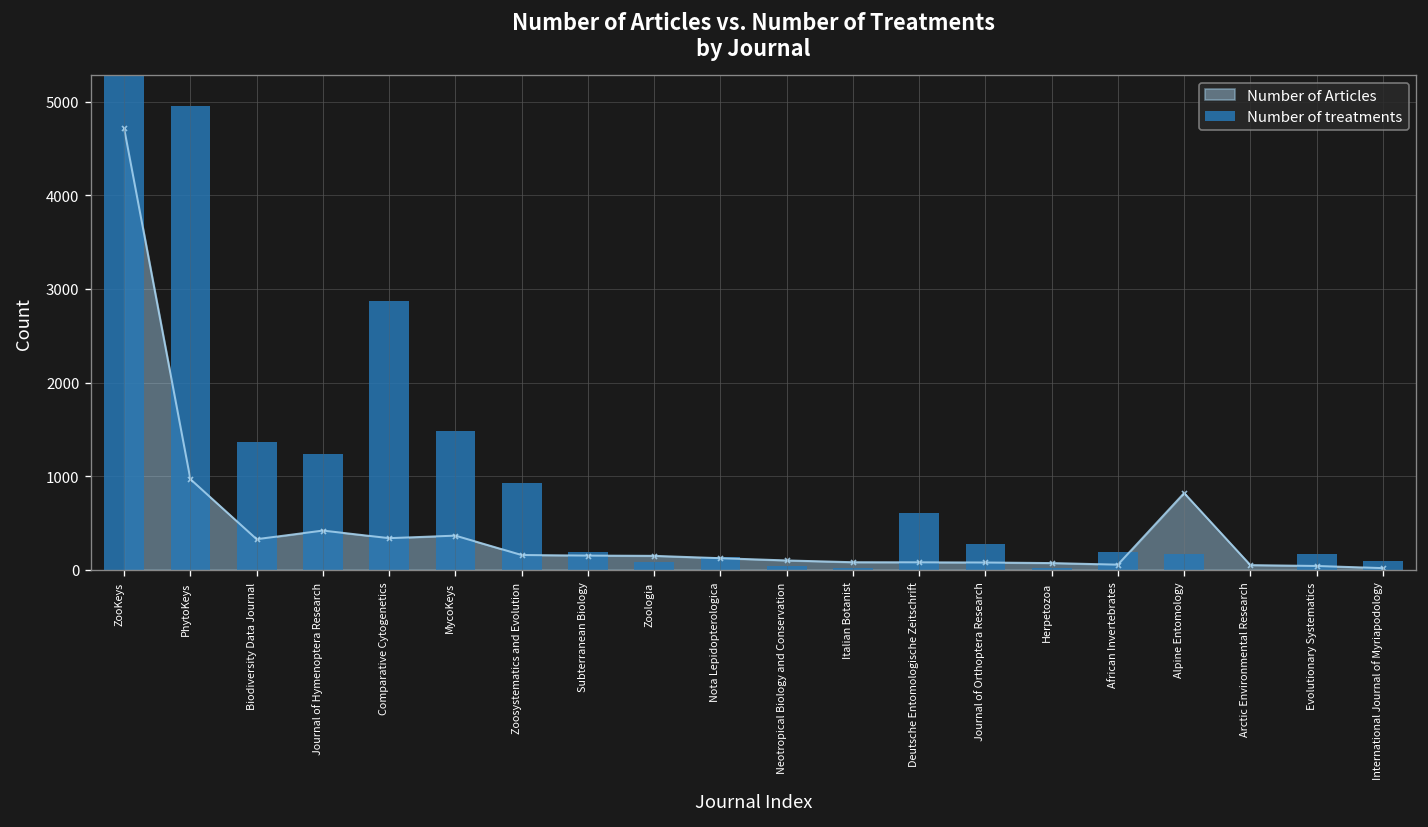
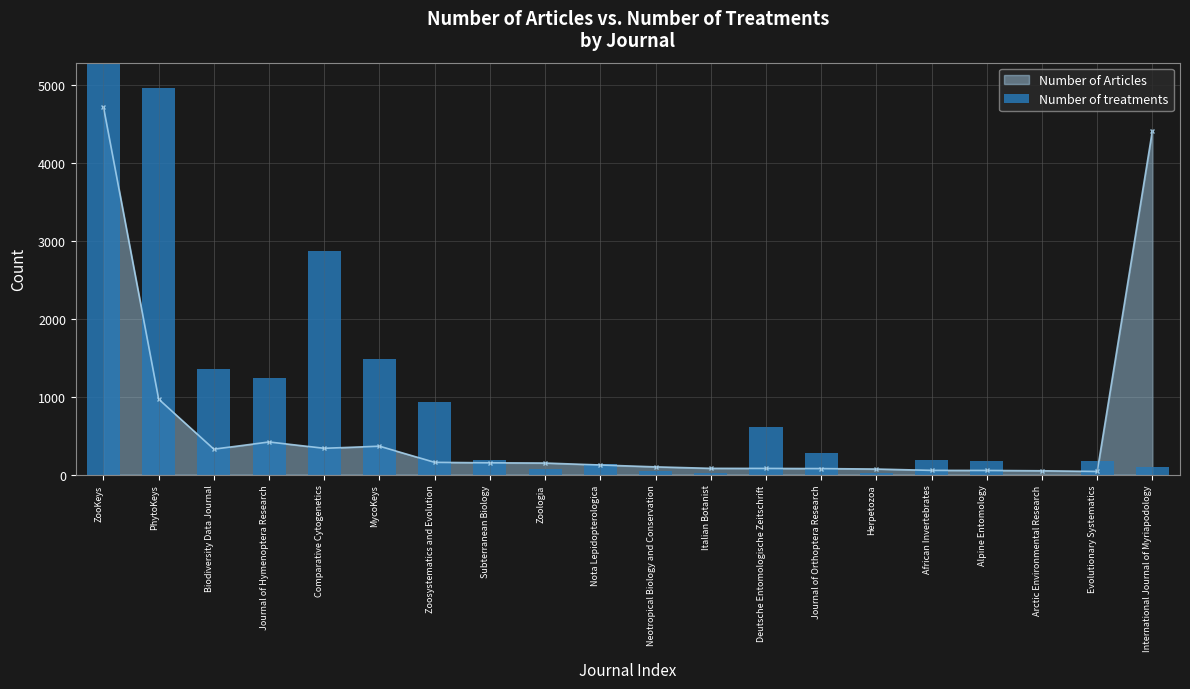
  {
    "Number of Articles": {
      "ZooKeys": 4700,
      "PhytoKeys": 1000,
      "Biodiversity Data Journal": 300,
      "Journal of Hymenoptera Research": 400,
      "Comparative Cytogenetics": 300,
      "MycoKeys": 400,
      "Zoosystematics and Evolution": 200,
      "Subterranean Biology": 200,
      "Zoologia": 100,
      "Nota Lepidopterologica": 100,
      "Neotropical Biology and Conservation": 100,
      "Italian Botanist": 100,
      "Deutsche Entomologische Zeitschrift": 100,
      "Journal of Orthoptera Research": 100,
      "Herpetozoa": 100,
      "African Invertebrates": 100,
-     "Alpine Entomology": 800,
+     "Alpine Entomology": 100,
      "Arctic Environmental Research": 100,
      "Evolutionary Systematics": 0,
-     "International Journal of Myriapodology": 0
+     "International Journal of Myriapodology": 4400
    },
    "Number of treatments": {
      "PhytoKeys": 5000,
      "Biodiversity Data Journal": 1400,
      "Journal of Hymenoptera Research": 1200,
      "Comparative Cytogenetics": 2900,
      "MycoKeys": 1500,
      "Zoosystematics and Evolution": 900,
      "Subterranean Biology": 200,
      "Zoologia": 100,
      "Nota Lepidopterologica": 100,
      "Neotropical Biology and Conservation": 0,
      "Deutsche Entomologische Zeitschrift": 600,
      "Journal of Orthoptera Research": 300,
      "African Invertebrates": 200,
      "Alpine Entomology": 200,
      "Arctic Environmental Research": 0,
      "Evolutionary Systematics": 200,
      "International Journal of Myriapodology": 100
    }
  }
